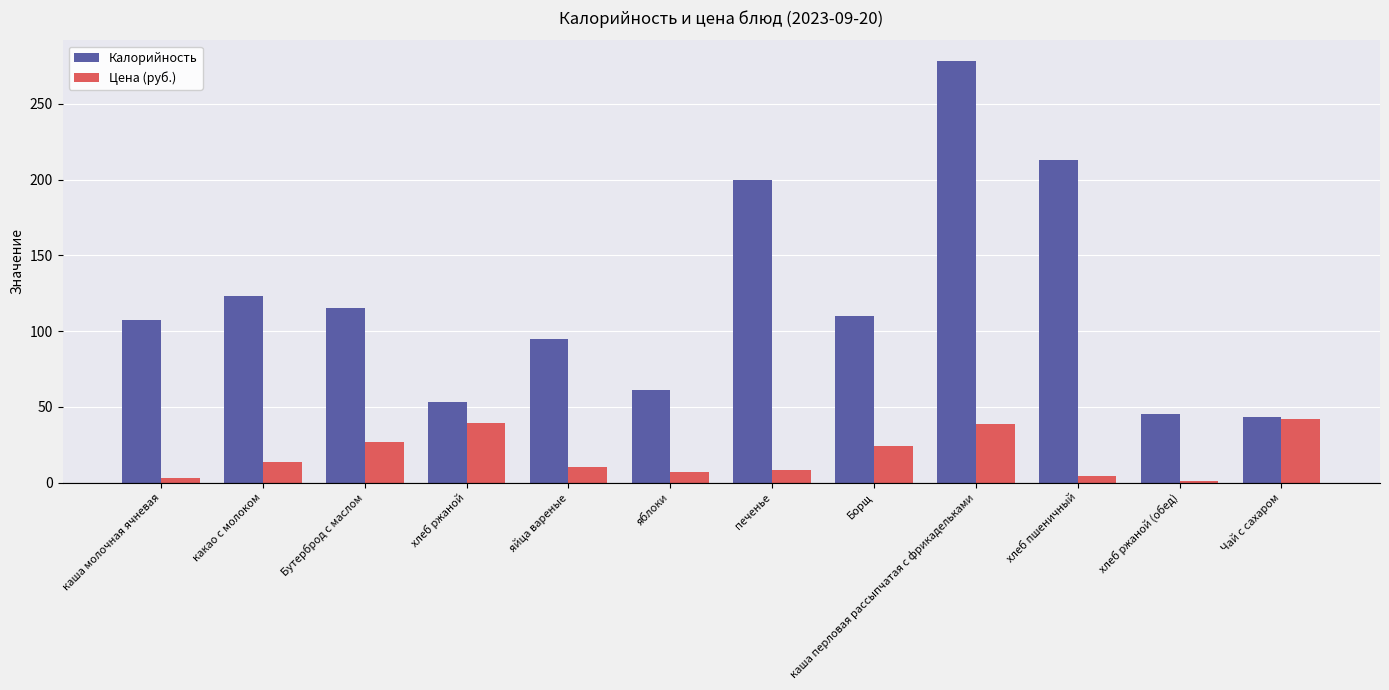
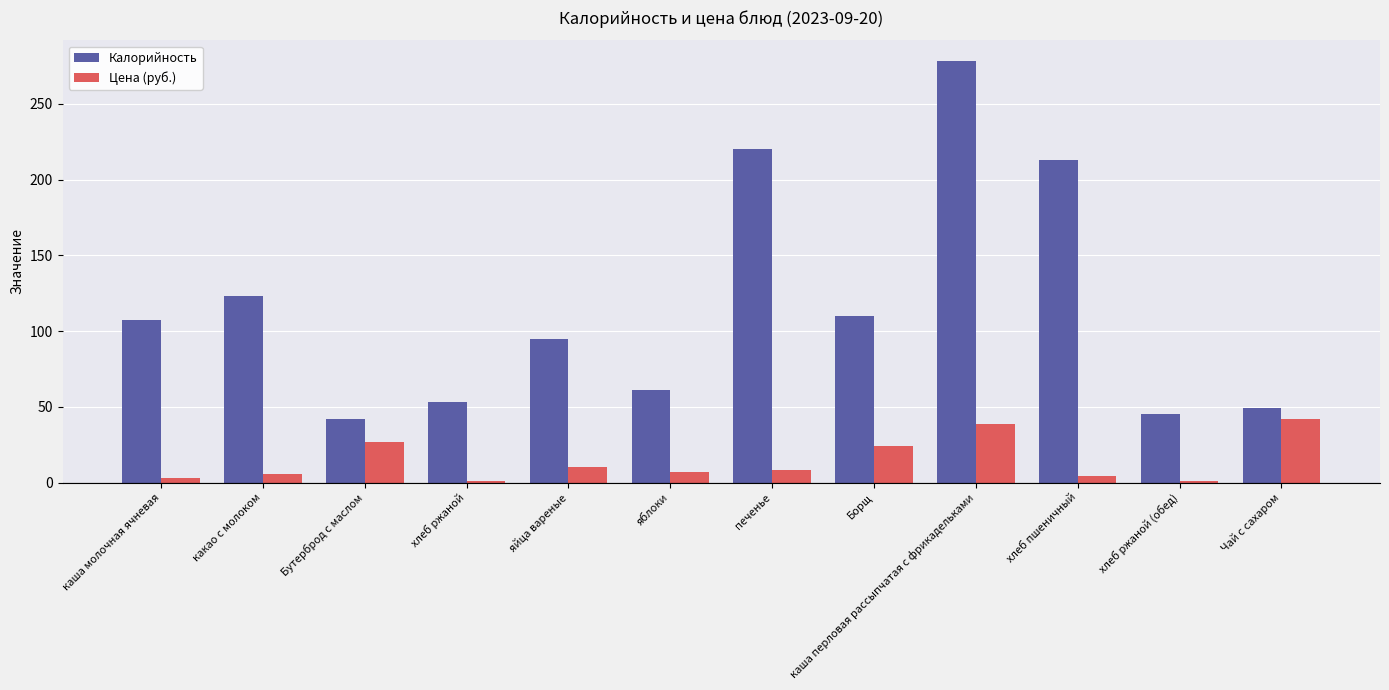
  {
    "Калорийность": {
      "каша молочная ячневая": 107,
      "какао с молоком": 123,
-     "Бутерброд с маслом": 115,
+     "Бутерброд с маслом": 42,
      "хлеб ржаной": 53,
      "яйца вареные": 95,
      "яблоки": 61,
-     "печенье": 200,
+     "печенье": 220,
      "Борщ": 110,
      "каша перловая рассыпчатая с фрикадельками": 278,
      "хлеб пшеничный": 213,
      "хлеб ржаной (обед)": 45,
-     "Чай с сахаром": 43
+     "Чай с сахаром": 49
    },
    "Цена (руб.)": {
      "каша молочная ячневая": 3,
-     "какао с молоком": 13,
+     "какао с молоком": 6,
      "Бутерброд с маслом": 26,
-     "хлеб ржаной": 39,
+     "хлеб ржаной": 1,
      "яйца вареные": 10,
      "яблоки": 7,
      "печенье": 8,
      "Борщ": 24,
      "каша перловая рассыпчатая с фрикадельками": 38,
      "хлеб пшеничный": 4,
      "Чай с сахаром": 42
    }
  }
